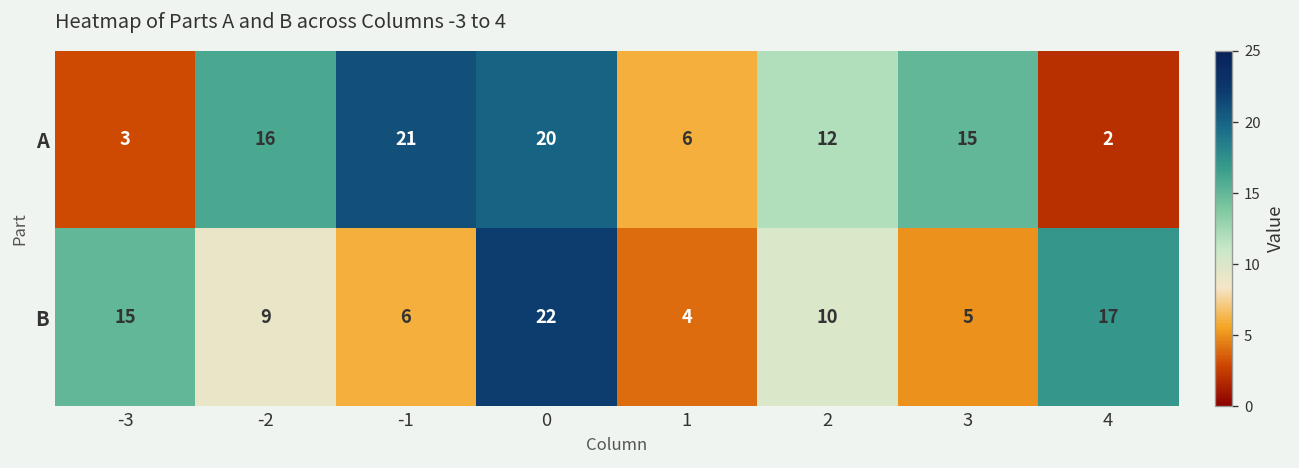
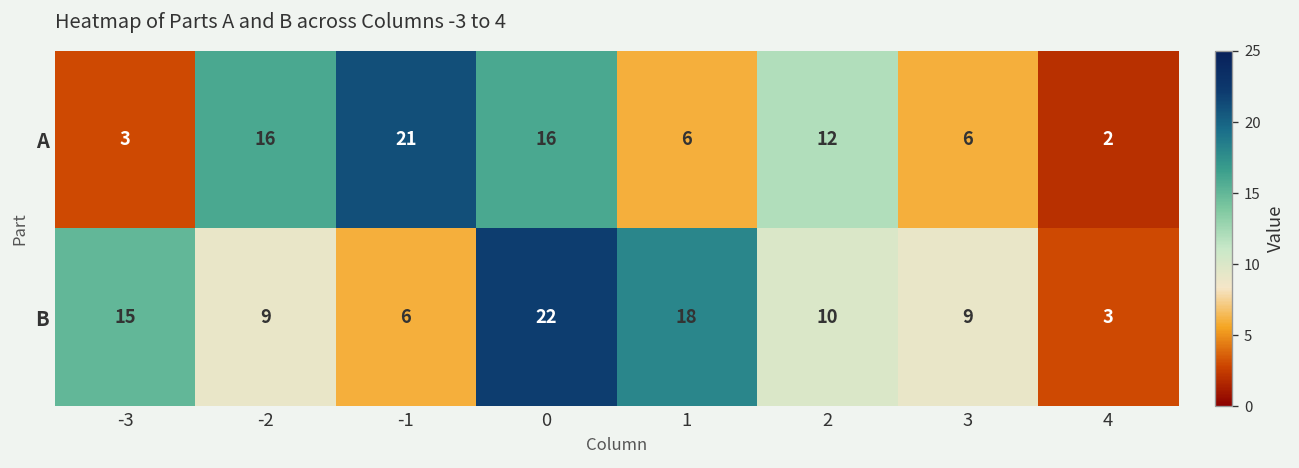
  {
    "A": {
      "-3": 3,
      "-2": 16,
      "-1": 21,
-     "0": 20,
+     "0": 16,
      "1": 6,
      "2": 12,
-     "3": 15,
+     "3": 6,
      "4": 2
    },
    "B": {
      "-3": 15,
      "-2": 9,
      "-1": 6,
      "0": 22,
-     "1": 4,
+     "1": 18,
      "2": 10,
-     "3": 5,
-     "4": 17
+     "3": 9,
+     "4": 3
    }
  }
